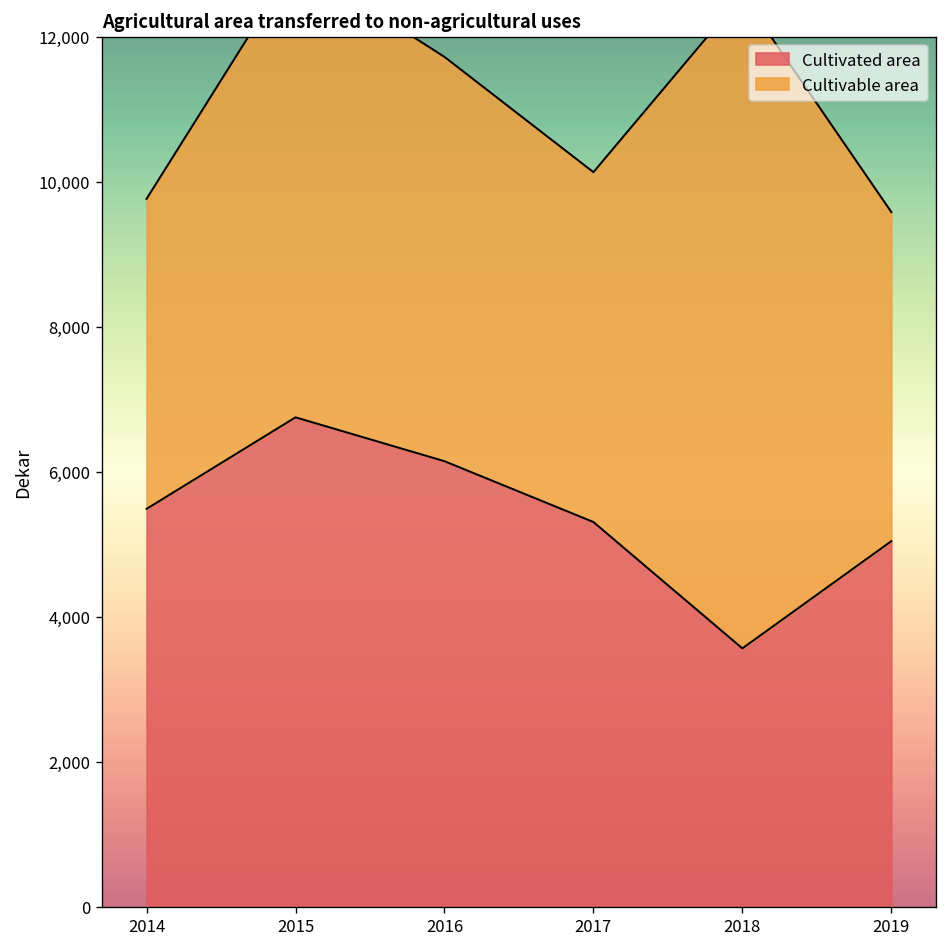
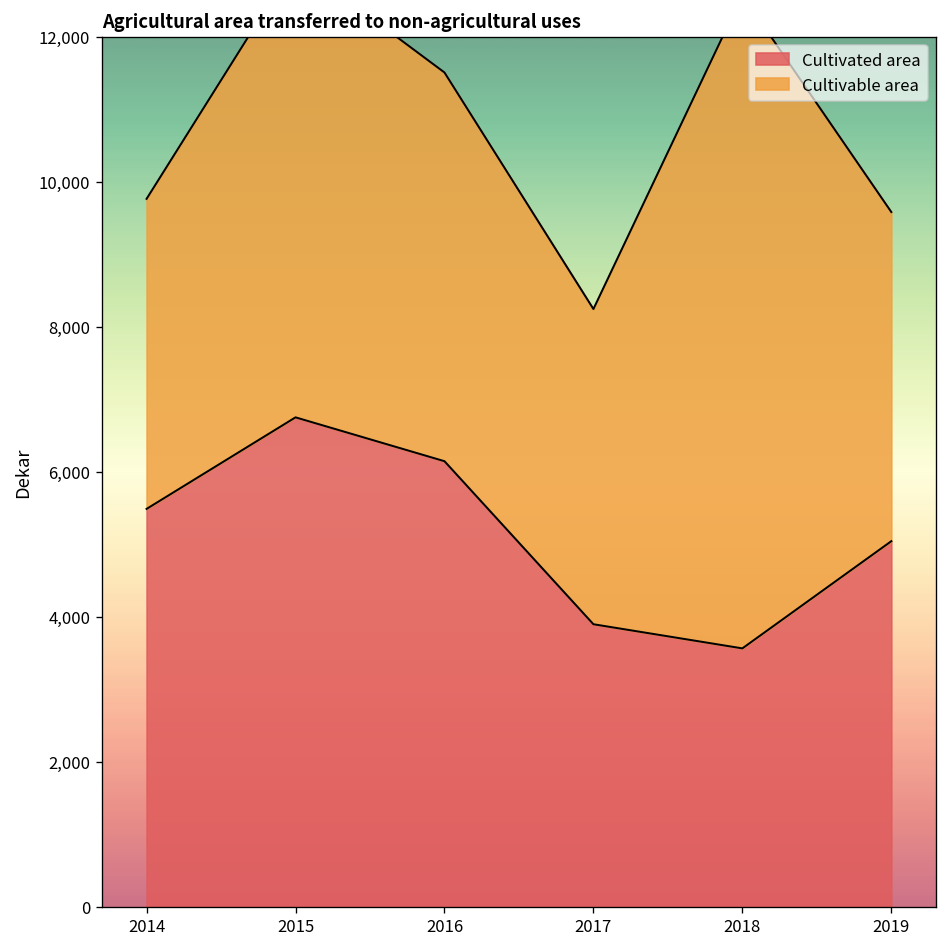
  {
    "Cultivated area": {
      "2014": "5,500",
      "2015": "6,700",
      "2016": "6,100",
-     "2017": "5,300",
+     "2017": "3,900",
      "2018": "3,600",
      "2019": "5,000"
    },
    "Cultivable area": {
      "2014": "4,300",
-     "2016": "5,600",
-     "2017": "4,800",
+     "2016": "5,400",
+     "2017": "4,300",
      "2019": "4,500"
    }
  }
